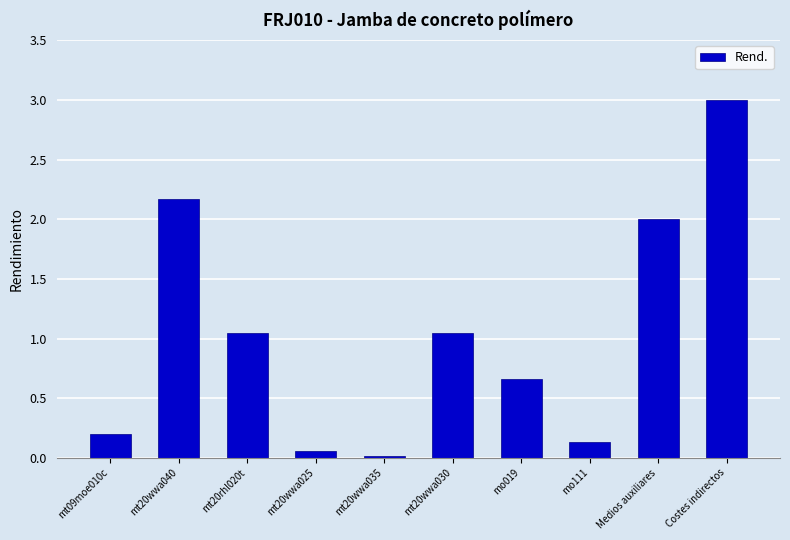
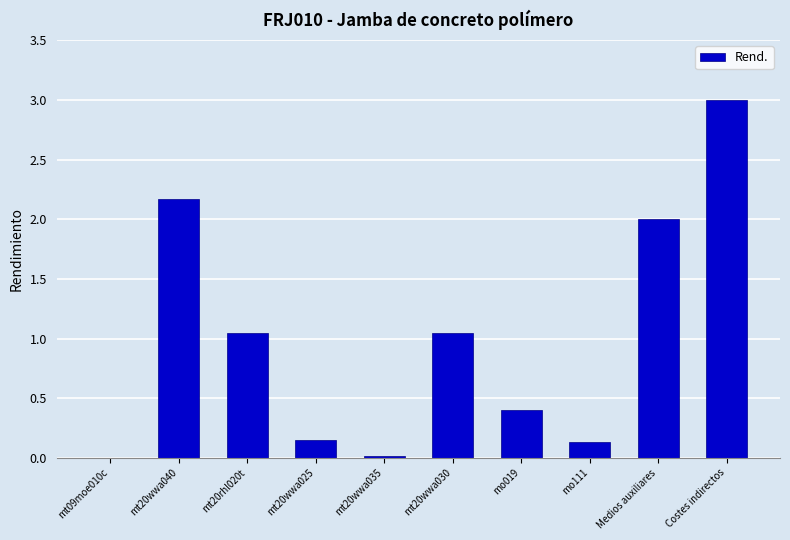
  {
-   "mt09moe010c": 0.20,
+   "mt09moe010c": 0.00,
    "mt20wwa040": 2.17,
    "mt20rhl020t": 1.05,
-   "mt20wwa025": 0.06,
+   "mt20wwa025": 0.15,
    "mt20wwa030": 1.05,
-   "mo019": 0.67,
+   "mo019": 0.40,
    "mo111": 0.13,
    "Medios auxiliares": 2.00,
    "Costes indirectos": 3.00
  }
